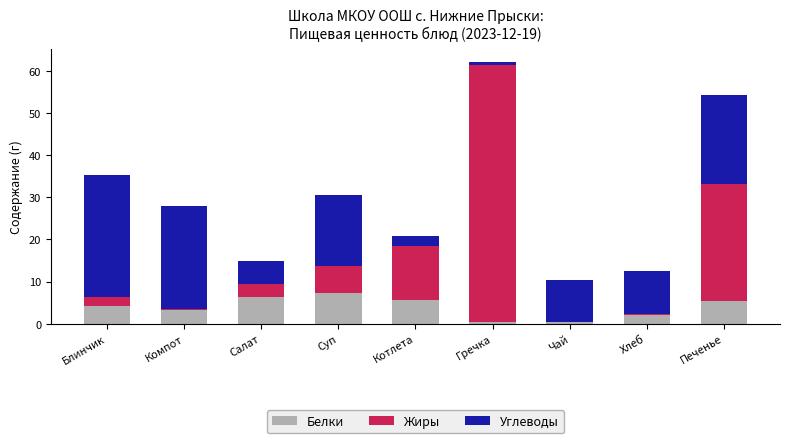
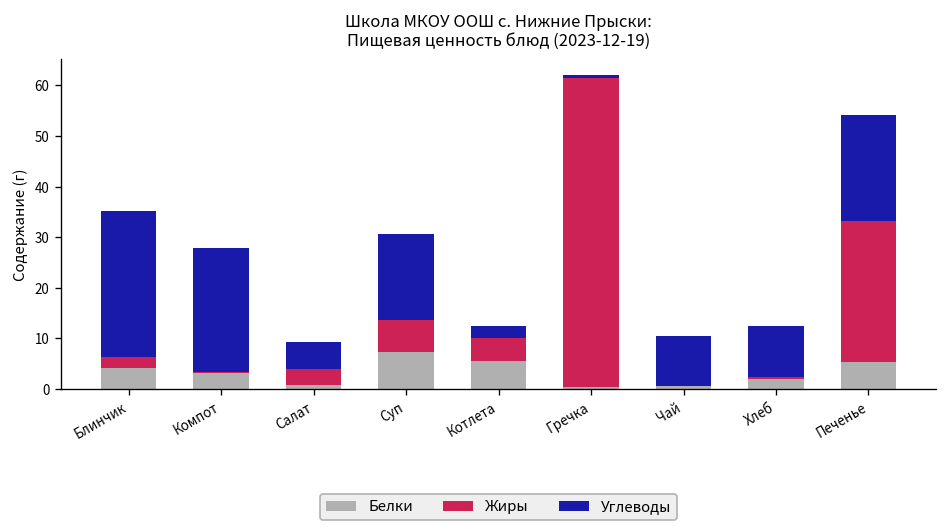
  {
    "Белки": {
      "Блинчик": 4,
      "Компот": 3,
-     "Салат": 6,
+     "Салат": 1,
      "Суп": 7,
      "Котлета": 6,
      "Хлеб": 2,
      "Печенье": 5
    },
    "Жиры": {
      "Блинчик": 2,
      "Салат": 3,
      "Суп": 6,
-     "Котлета": 13,
+     "Котлета": 5,
      "Гречка": 61,
      "Чай": 0,
      "Печенье": 28
    },
    "Углеводы": {
      "Блинчик": 29,
      "Компот": 24,
      "Салат": 5,
      "Суп": 17,
      "Котлета": 2,
      "Гречка": 1,
      "Чай": 10,
      "Хлеб": 10,
      "Печенье": 21
    }
  }
